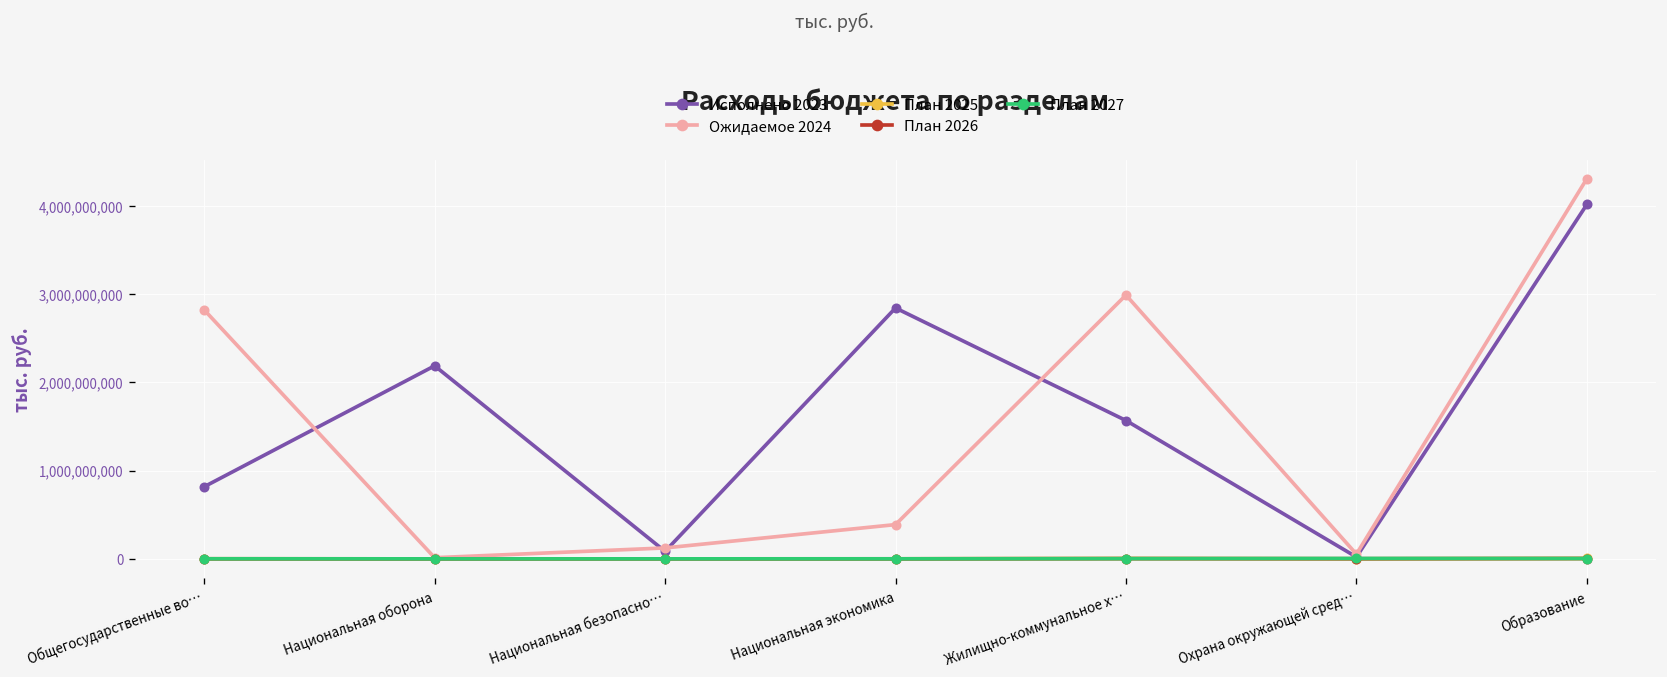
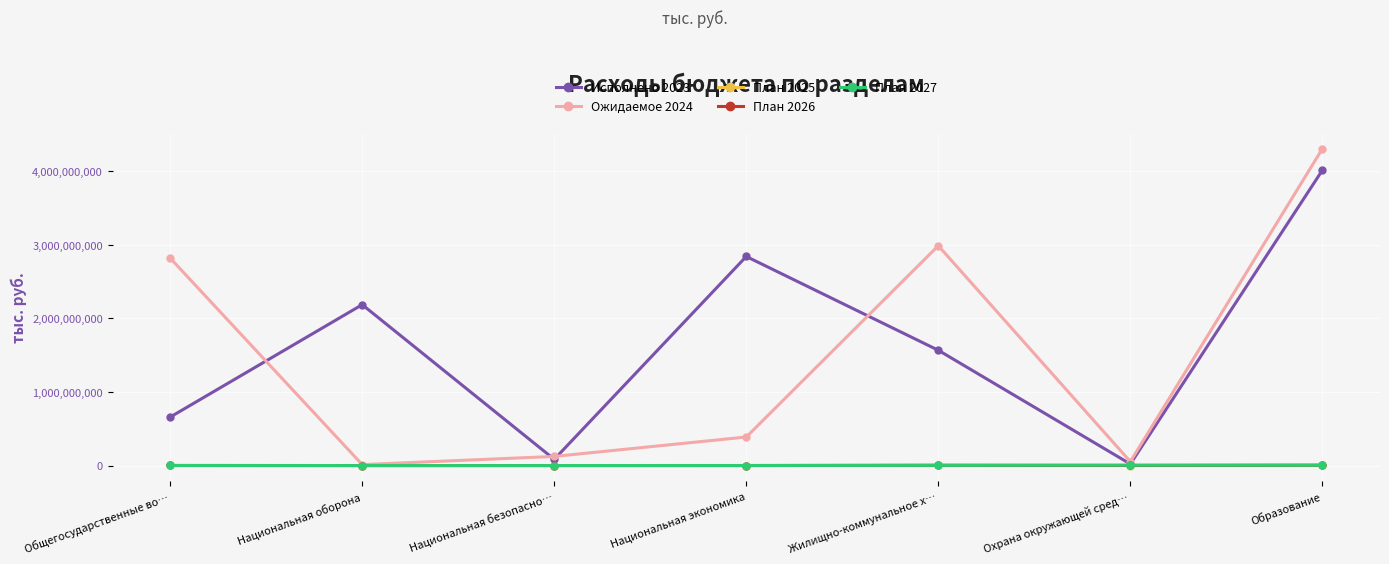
  {
    "Исполнено 2023": {
-     "Общегосударственные во…": "800,000,000",
+     "Общегосударственные во…": "700,000,000",
      "Национальная оборона": "2,200,000,000",
      "Национальная безопасно…": "100,000,000",
      "Национальная экономика": "2,800,000,000",
      "Жилищно-коммунальное х…": "1,600,000,000",
      "Образование": "4,000,000,000"
    },
    "Ожидаемое 2024": {
      "Общегосударственные во…": "2,800,000,000",
      "Национальная безопасно…": "100,000,000",
      "Национальная экономика": "400,000,000",
      "Жилищно-коммунальное х…": "3,000,000,000",
      "Образование": "4,300,000,000"
    },
    "План 2027": {
      "Общегосударственные во…": "0",
      "Национальная безопасно…": "0",
      "Национальная экономика": "0",
      "Жилищно-коммунальное х…": "0",
      "Образование": "0"
    }
  }
